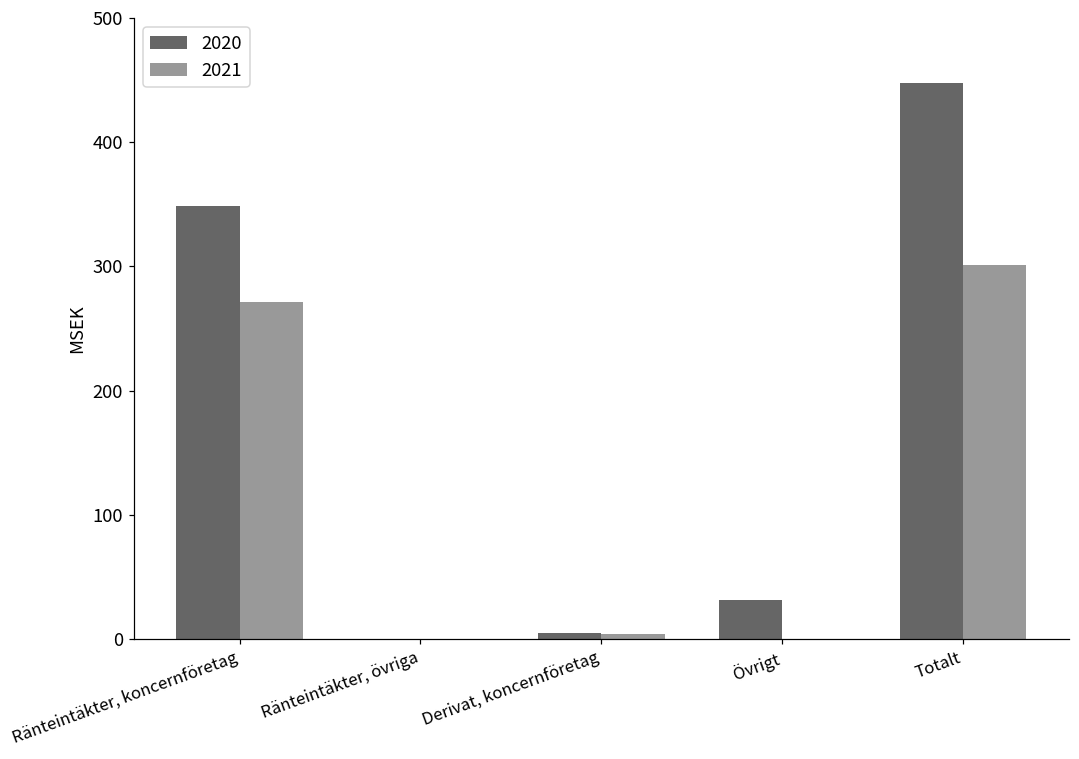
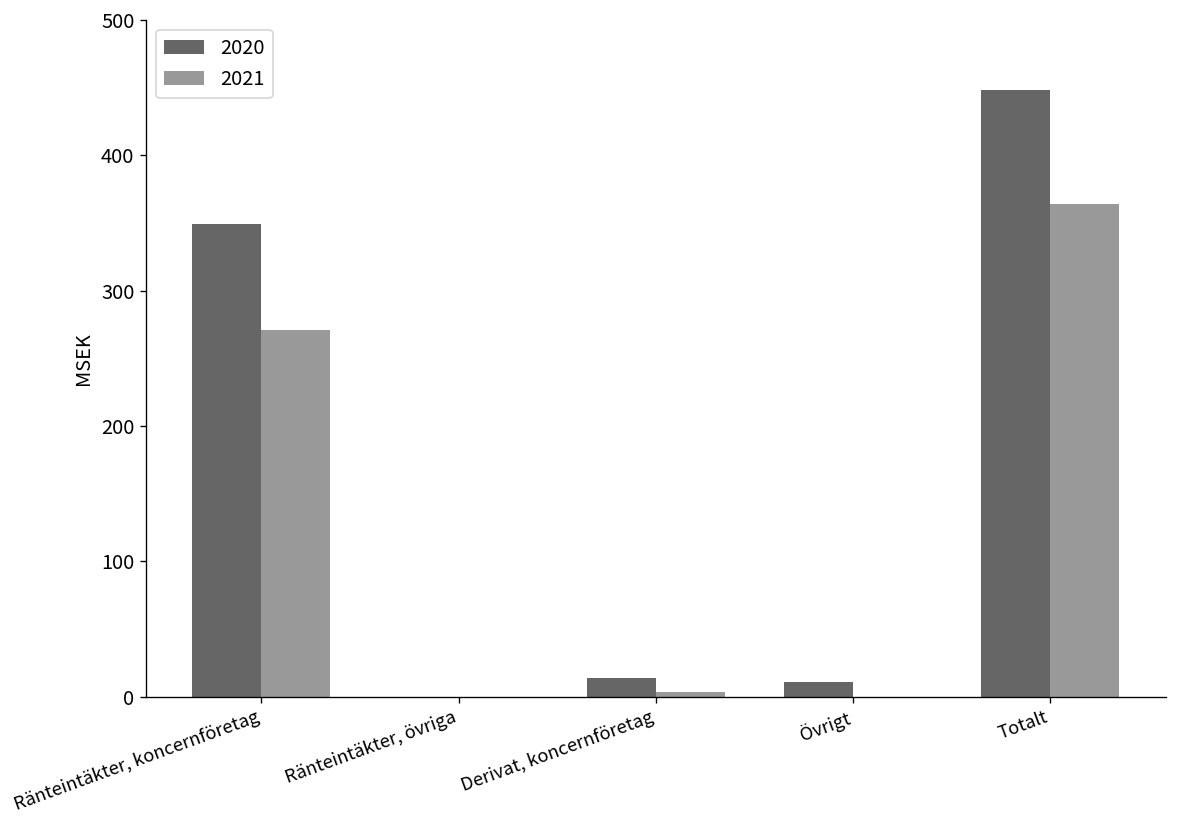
  {
    "2020": {
      "Ränteintäkter, koncernföretag": 349,
      "Ränteintäkter, övriga": 0,
-     "Derivat, koncernföretag": 5,
-     "Övrigt": 31,
+     "Derivat, koncernföretag": 14,
+     "Övrigt": 11,
      "Totalt": 448
    },
    "2021": {
      "Ränteintäkter, koncernföretag": 271,
      "Ränteintäkter, övriga": 0,
      "Derivat, koncernföretag": 4,
      "Övrigt": 0,
-     "Totalt": 301
+     "Totalt": 364
    }
  }
